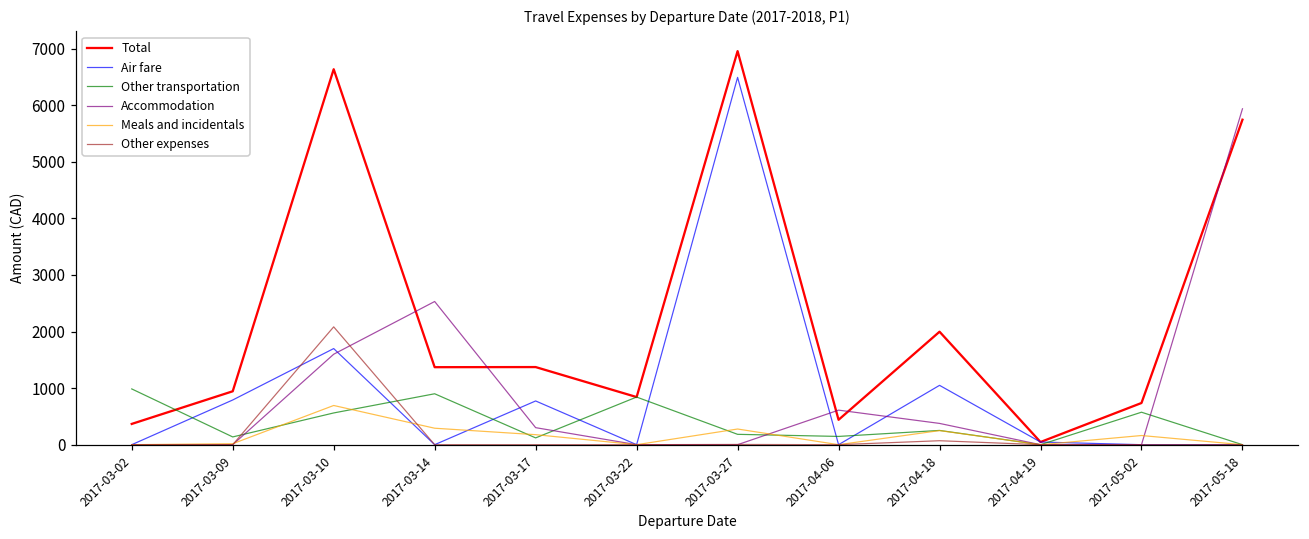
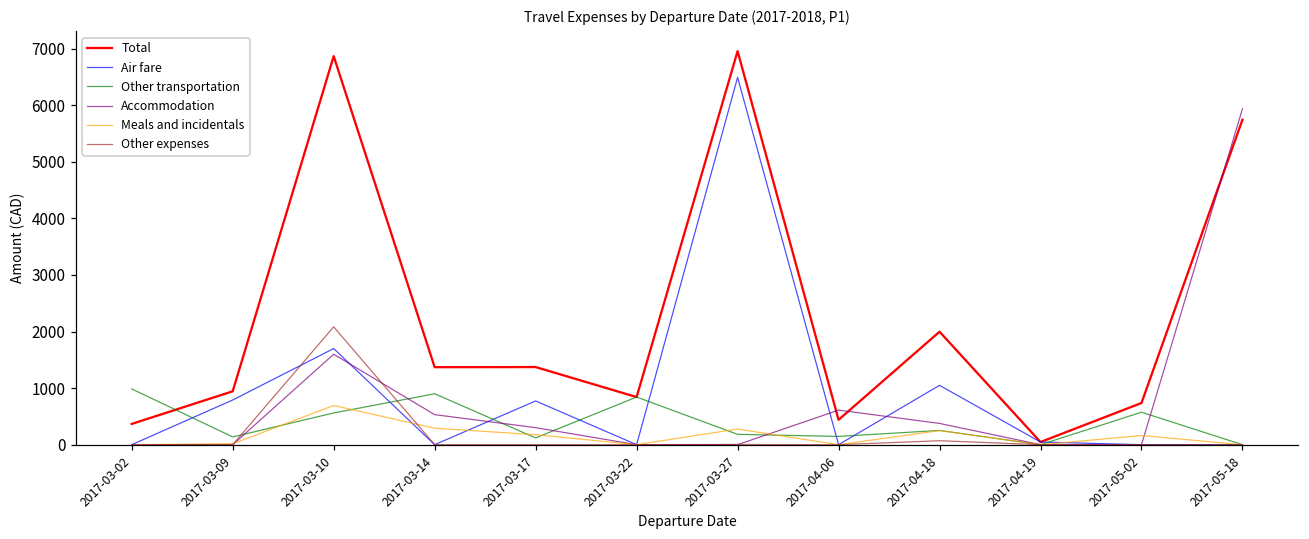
  {
    "Total": {
      "2017-03-02": 400,
      "2017-03-09": 900,
-     "2017-03-10": 6600,
+     "2017-03-10": 6900,
      "2017-03-14": 1400,
      "2017-03-17": 1400,
      "2017-03-27": 7000,
      "2017-04-06": 400,
      "2017-04-18": 2000,
      "2017-05-02": 700,
      "2017-05-18": 5700
    },
    "Air fare": {
      "2017-03-09": 800,
      "2017-03-10": 1700,
      "2017-03-17": 800,
      "2017-03-27": 6500,
      "2017-04-18": 1000
    },
    "Other transportation": {
      "2017-03-02": 1000,
      "2017-03-09": 100,
      "2017-03-10": 600,
      "2017-03-14": 900,
      "2017-03-17": 100,
      "2017-03-27": 200,
      "2017-04-06": 100,
      "2017-05-02": 600
    },
    "Accommodation": {
      "2017-03-10": 1600,
-     "2017-03-14": 2500,
+     "2017-03-14": 500,
      "2017-03-17": 300,
      "2017-04-06": 600,
      "2017-04-18": 400,
      "2017-05-18": 5900
    },
    "Meals and incidentals": {
      "2017-03-10": 700,
      "2017-03-14": 300,
      "2017-03-17": 200,
      "2017-03-27": 300,
      "2017-05-02": 200
    },
    "Other expenses": {
      "2017-03-10": 2100,
      "2017-03-17": 0,
      "2017-04-18": 100
    }
  }
